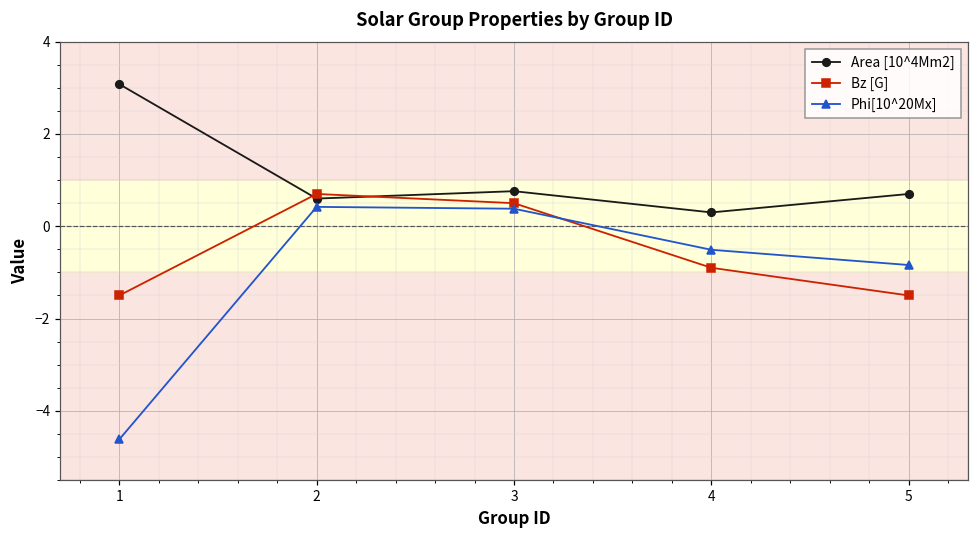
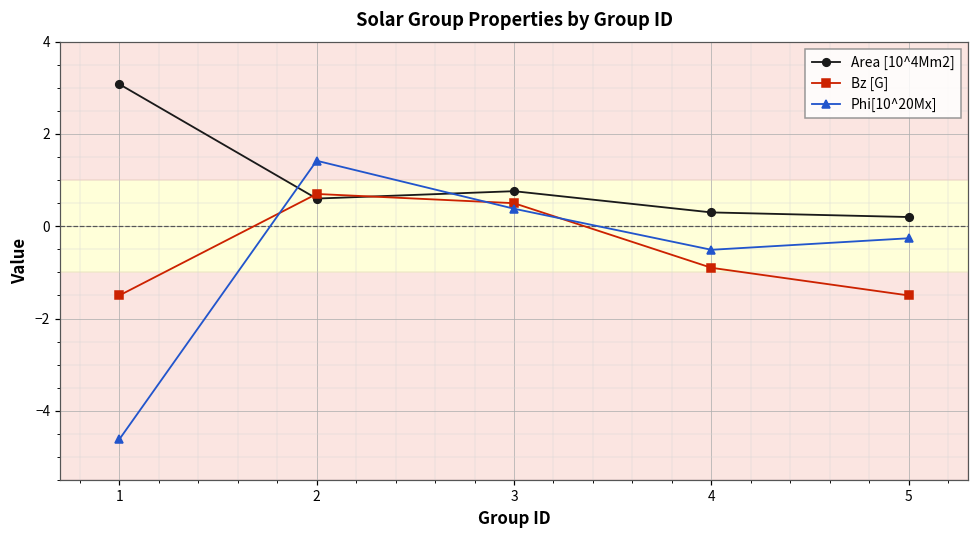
  {
    "Area [10^4Mm2]": {
      "1": 3.1,
      "2": 0.6,
      "3": 0.8,
      "4": 0.3,
-     "5": 0.7
+     "5": 0.2
    },
    "Bz [G]": {
      "1": -1.5,
      "2": 0.7,
      "3": 0.5,
      "4": -0.9,
      "5": -1.5
    },
    "Phi[10^20Mx]": {
      "1": -4.6,
-     "2": 0.4,
+     "2": 1.4,
      "3": 0.4,
      "4": -0.5,
-     "5": -0.8
+     "5": -0.3
    }
  }
